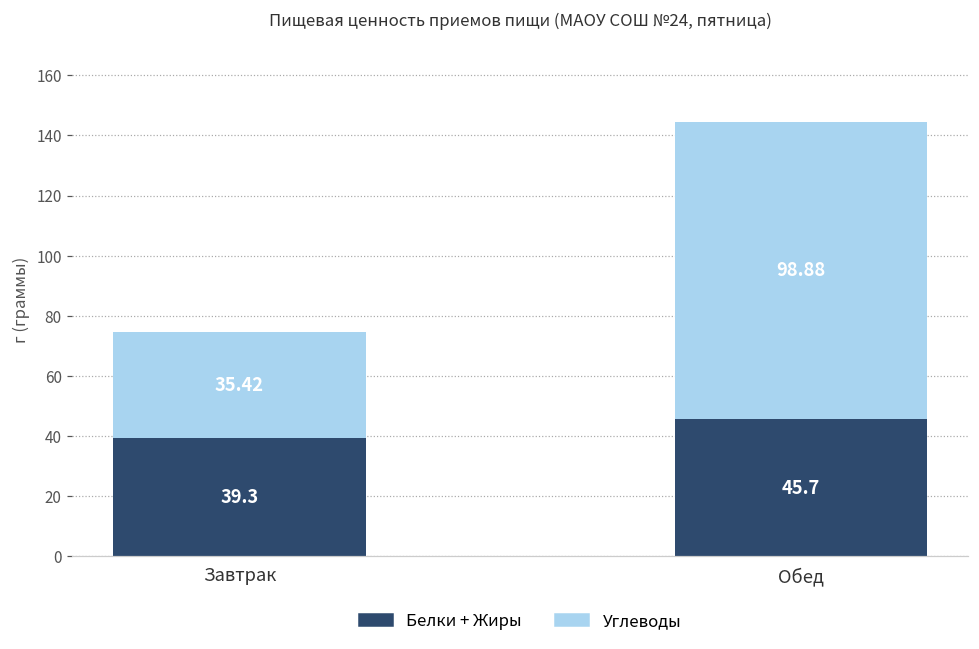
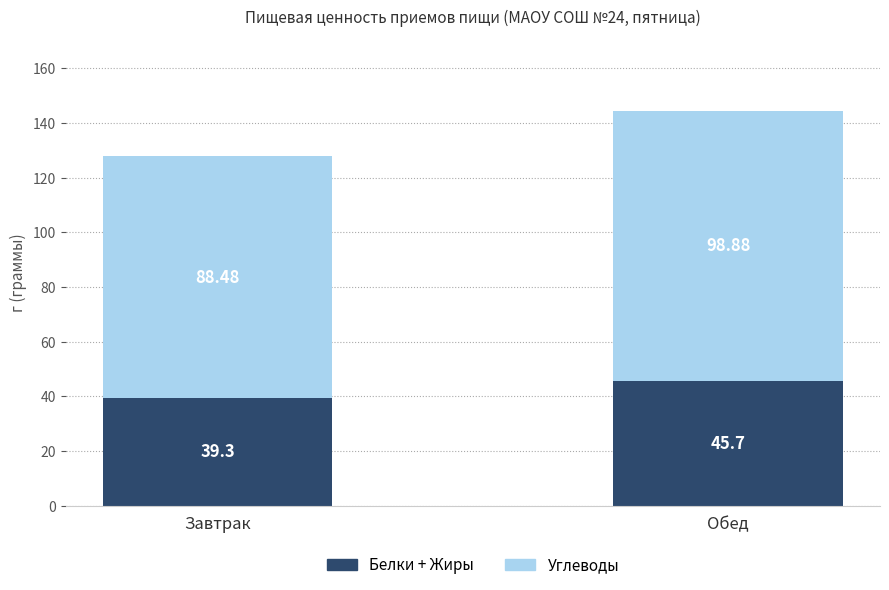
  {
    "Белки + Жиры": {
      "Завтрак": 39.3,
      "Обед": 45.7
    },
    "Углеводы": {
-     "Завтрак": 35.42,
+     "Завтрак": 88.48,
      "Обед": 98.88
    }
  }
